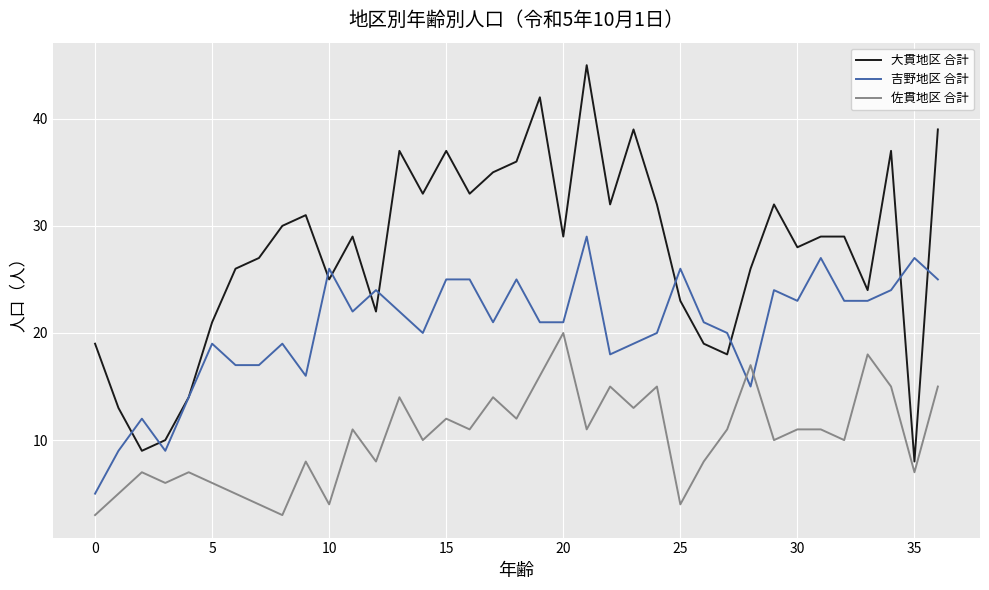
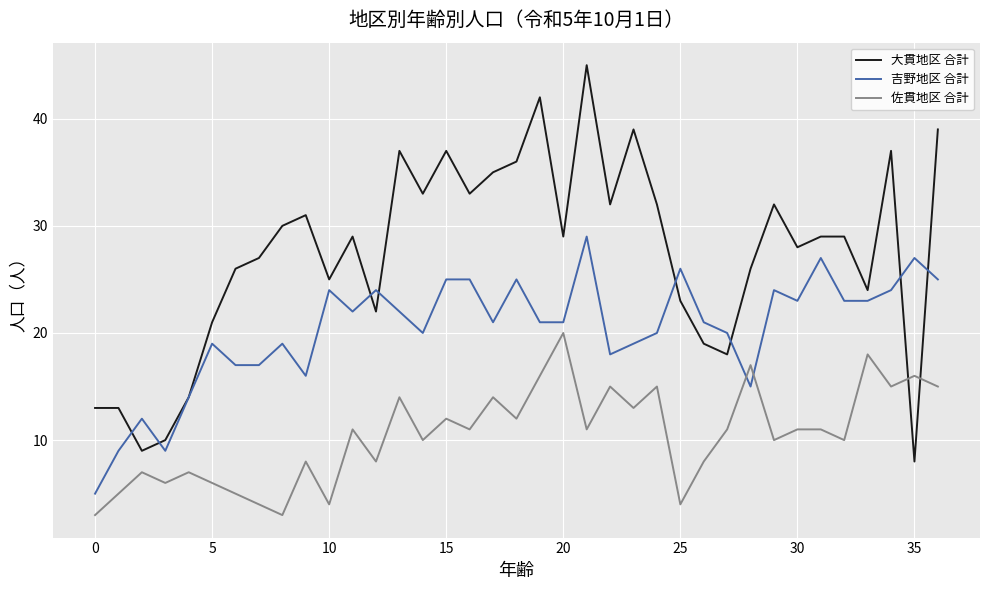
  {
    "大貫地区 合計": {
-     "0": 19,
+     "0": 13,
      "5": 21,
      "10": 25,
      "15": 37,
      "20": 29,
      "25": 23,
      "30": 28,
      "35": 8
    },
    "吉野地区 合計": {
      "0": 5,
      "5": 19,
-     "10": 26,
+     "10": 24,
      "15": 25,
      "20": 21,
      "25": 26,
      "30": 23,
      "35": 27
    },
    "佐貫地区 合計": {
      "0": 3,
      "5": 6,
      "10": 4,
      "15": 12,
      "20": 20,
      "25": 4,
      "30": 11,
-     "35": 7
+     "35": 16
    }
  }
